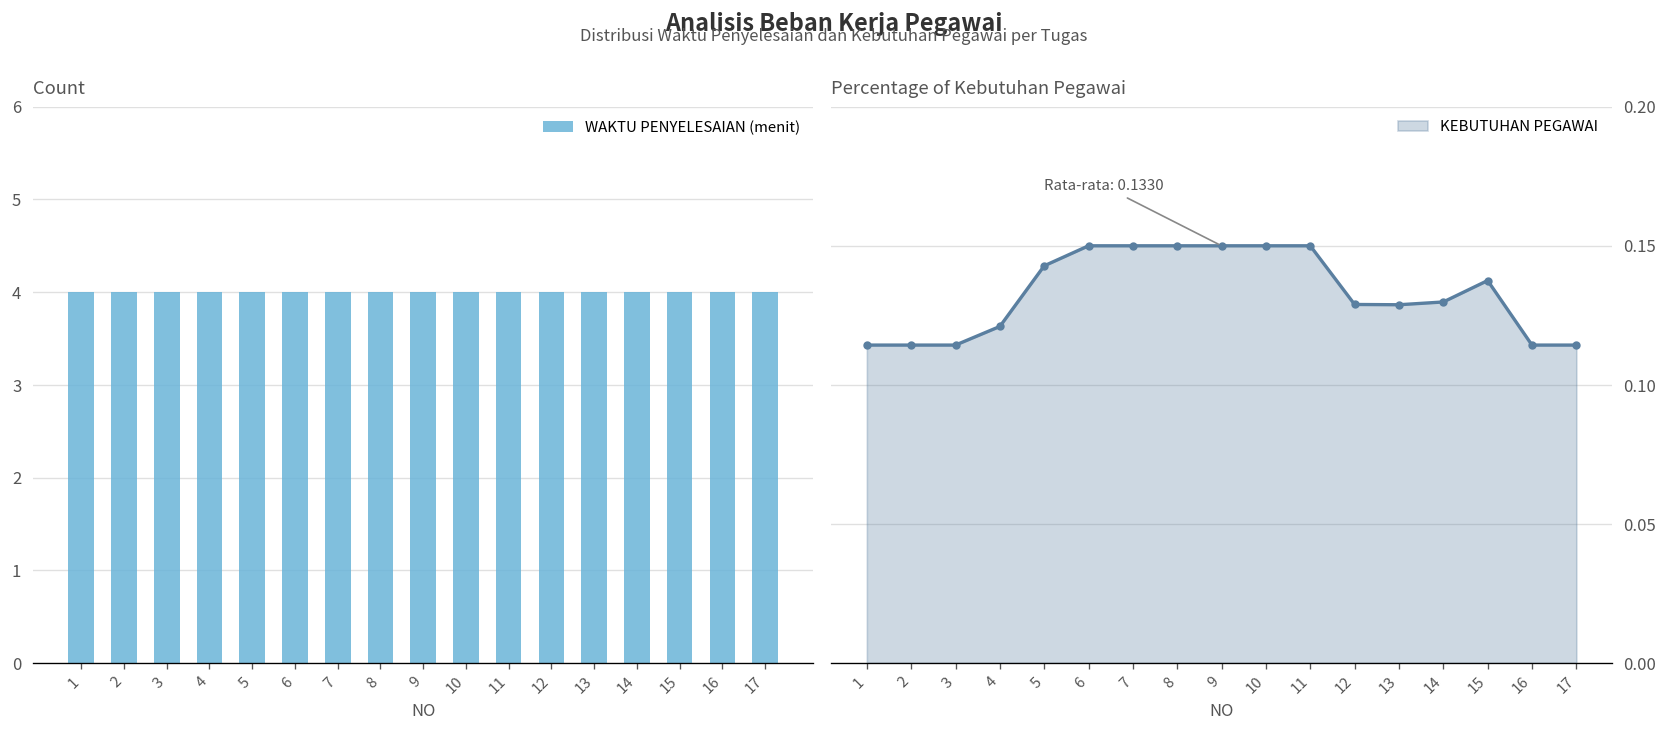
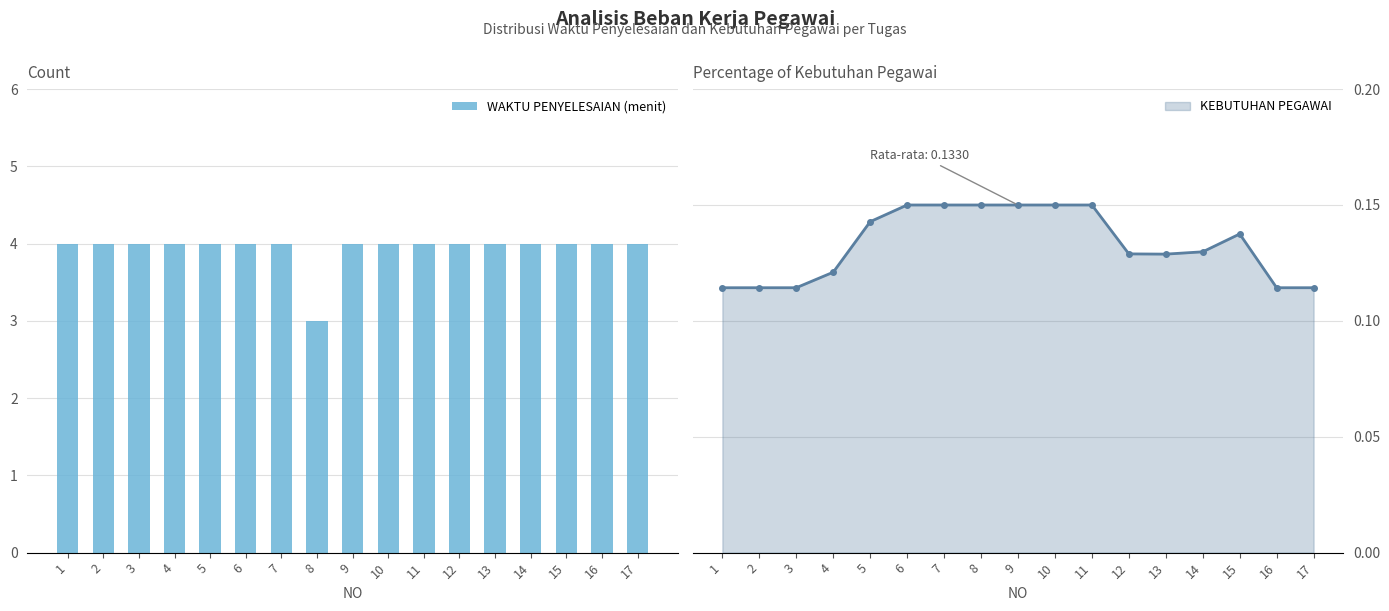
  {
    "Count": {
      "1": 4,
      "2": 4,
      "3": 4,
      "4": 4,
      "5": 4,
      "6": 4,
      "7": 4,
-     "8": 4,
+     "8": 3,
      "9": 4,
      "10": 4,
      "11": 4,
      "12": 4,
      "13": 4,
      "14": 4,
      "15": 4,
      "16": 4,
      "17": 4
    },
    "Percentage of Kebutuhan Pegawai": {
      "1": 0.114,
      "2": 0.114,
      "3": 0.114,
      "4": 0.121,
      "5": 0.143,
      "9": 0.150,
      "10": 0.150,
      "11": 0.150,
      "12": 0.129,
      "13": 0.129,
      "14": 0.130,
      "15": 0.138,
      "16": 0.114,
      "17": 0.114
    }
  }
